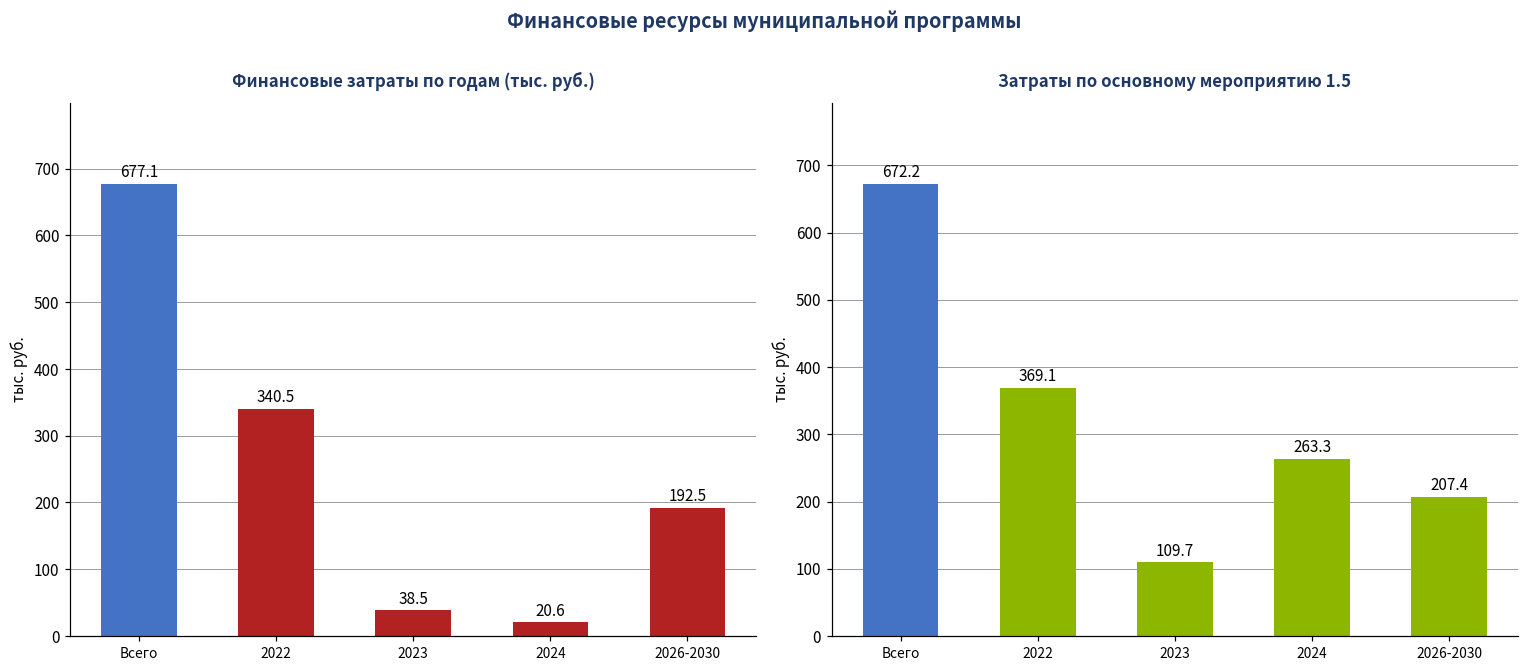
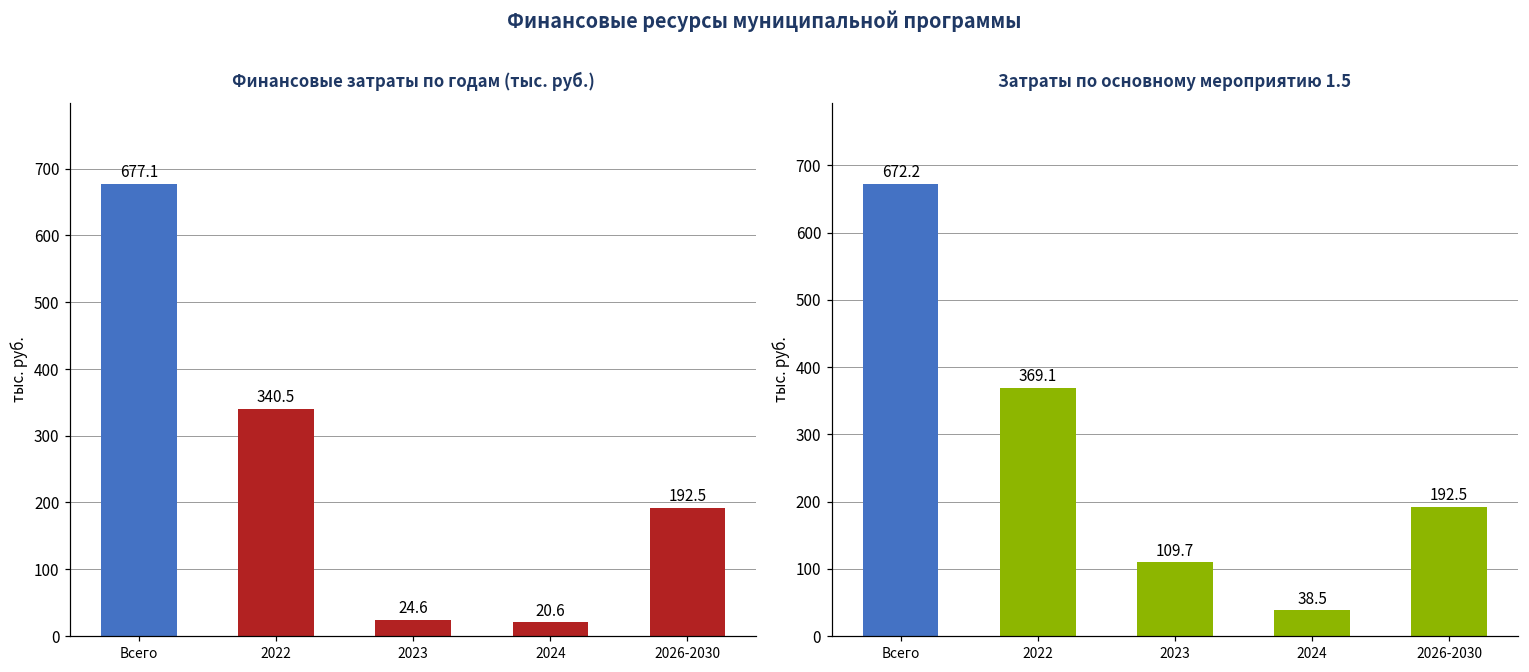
  {
    "Финансовые затраты по годам (тыс. руб.)": {
      "Всего": 677.1,
      "2022": 340.5,
-     "2023": 38.5,
+     "2023": 24.6,
      "2024": 20.6,
      "2026-2030": 192.5
    },
    "Затраты по основному мероприятию 1.5": {
      "Всего": 672.2,
      "2022": 369.1,
      "2023": 109.7,
-     "2024": 263.3,
-     "2026-2030": 207.4
+     "2024": 38.5,
+     "2026-2030": 192.5
    }
  }
